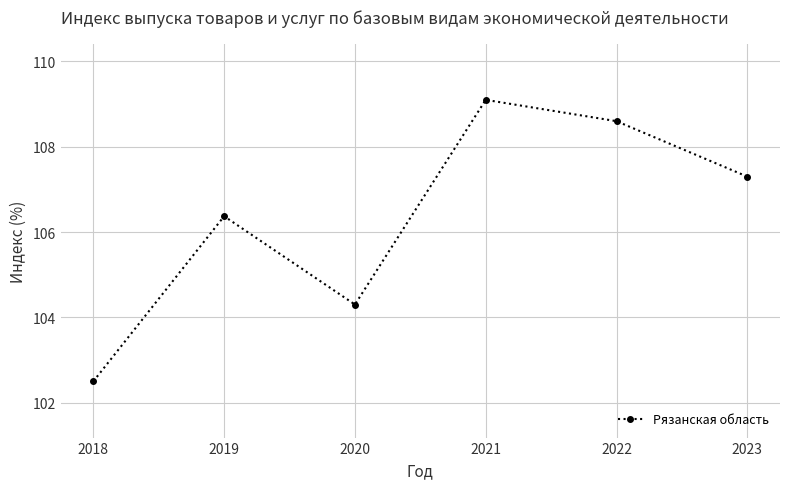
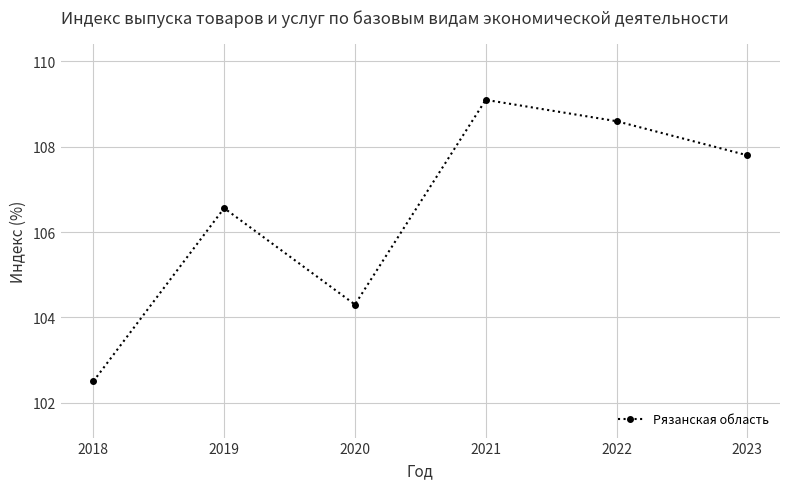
  {
    "2018": 102.5,
-   "2019": 106.4,
+   "2019": 106.6,
    "2020": 104.3,
    "2021": 109.1,
    "2022": 108.6,
-   "2023": 107.3
+   "2023": 107.8
  }
